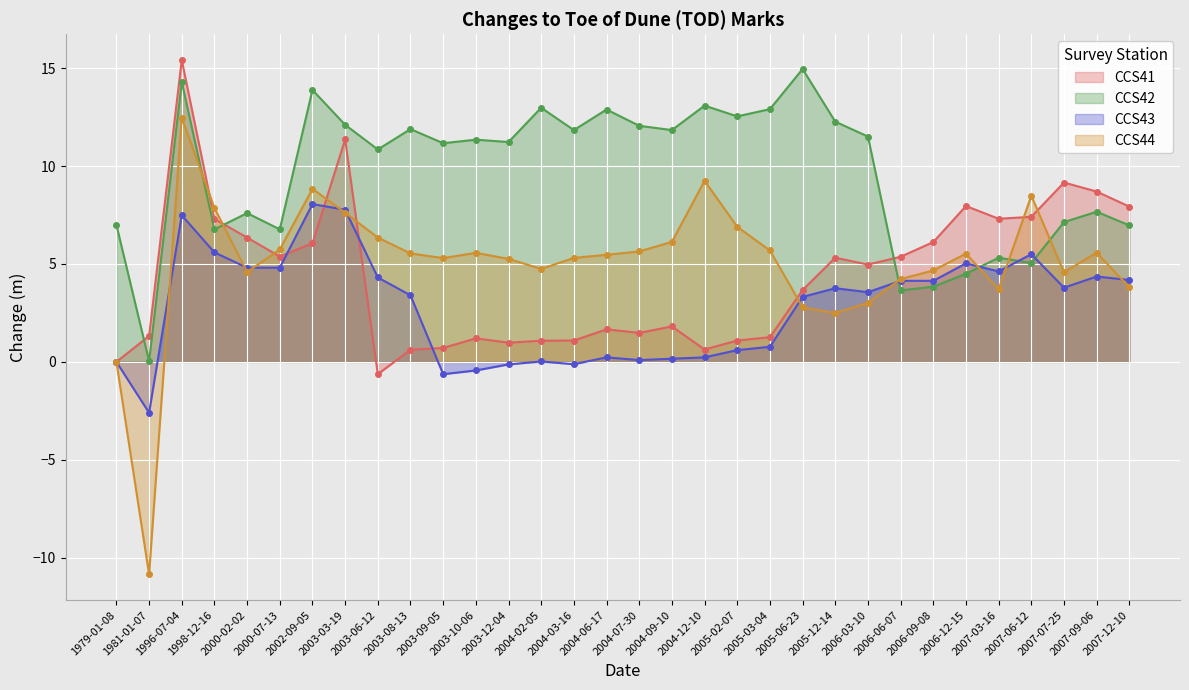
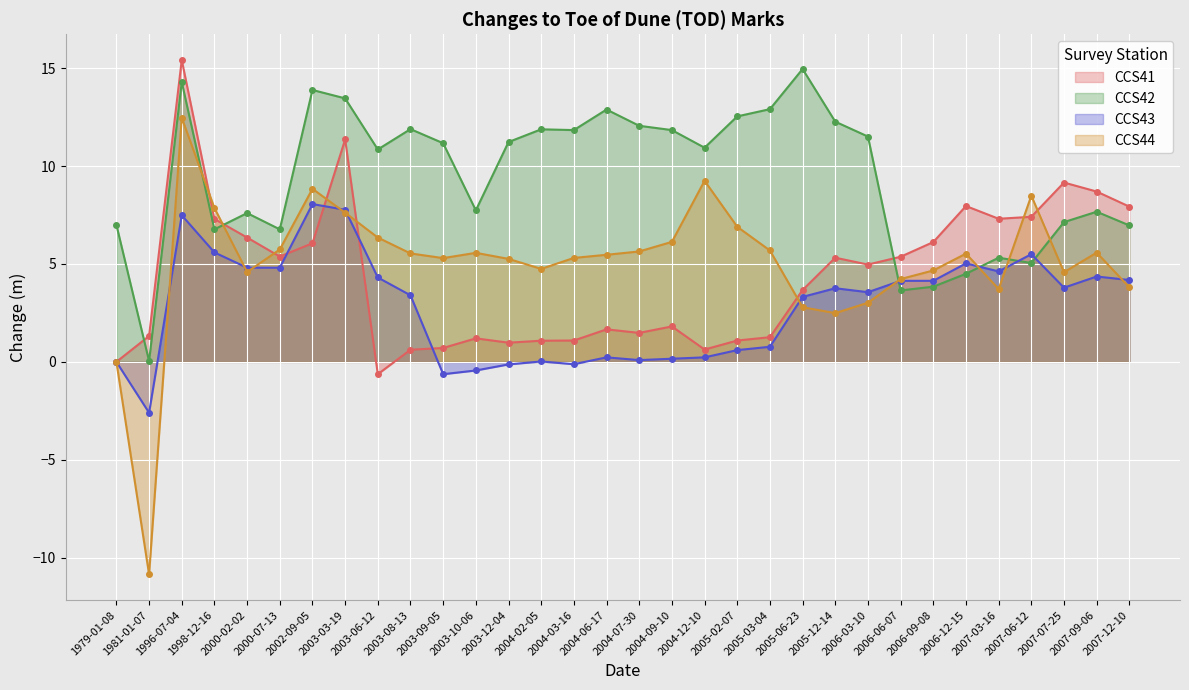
  {
    "CCS42": {
      "1979-01-08": 7.0,
      "1996-07-04": 14.3,
      "1998-12-16": 6.8,
      "2000-02-02": 7.6,
      "2000-07-13": 6.8,
      "2002-09-05": 13.9,
-     "2003-03-19": 12.1,
+     "2003-03-19": 13.5,
      "2003-06-12": 10.9,
      "2003-08-13": 11.9,
      "2003-09-05": 11.2,
-     "2003-10-06": 11.4,
+     "2003-10-06": 7.7,
      "2003-12-04": 11.2,
-     "2004-02-05": 13.0,
+     "2004-02-05": 11.9,
      "2004-03-16": 11.8,
      "2004-06-17": 12.9,
      "2004-07-30": 12.1,
      "2004-09-10": 11.8,
-     "2004-12-10": 13.1,
+     "2004-12-10": 10.9,
      "2005-02-07": 12.5,
      "2005-03-04": 12.9,
      "2005-06-23": 15.0,
      "2005-12-14": 12.3,
      "2006-03-10": 11.5,
      "2006-06-07": 3.7,
      "2006-09-08": 3.8,
      "2006-12-15": 4.5,
      "2007-03-16": 5.3,
      "2007-06-12": 5.1,
      "2007-07-25": 7.1,
      "2007-09-06": 7.7,
      "2007-12-10": 7.0
    }
  }
